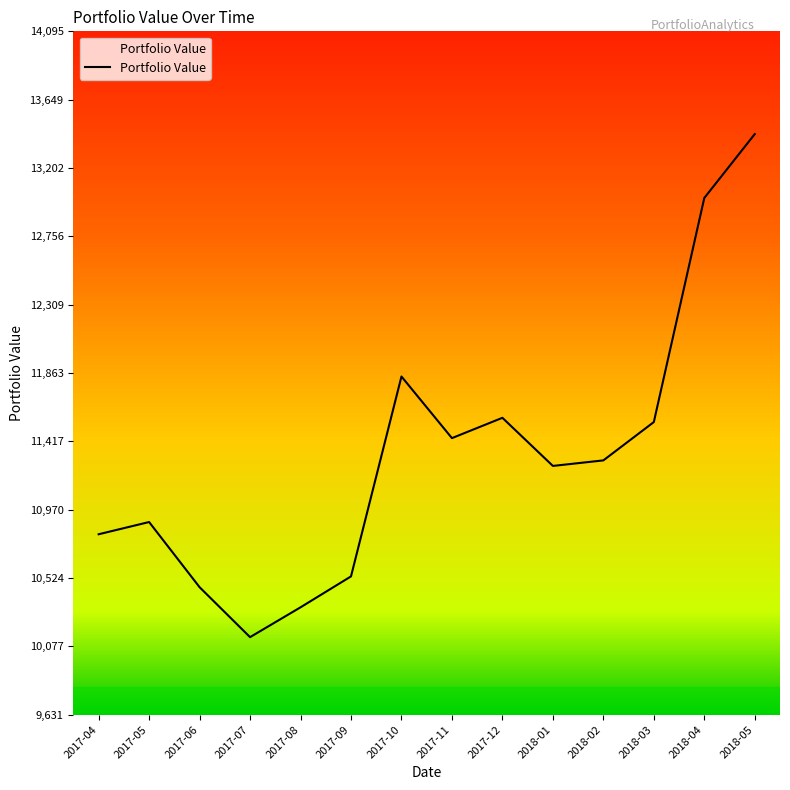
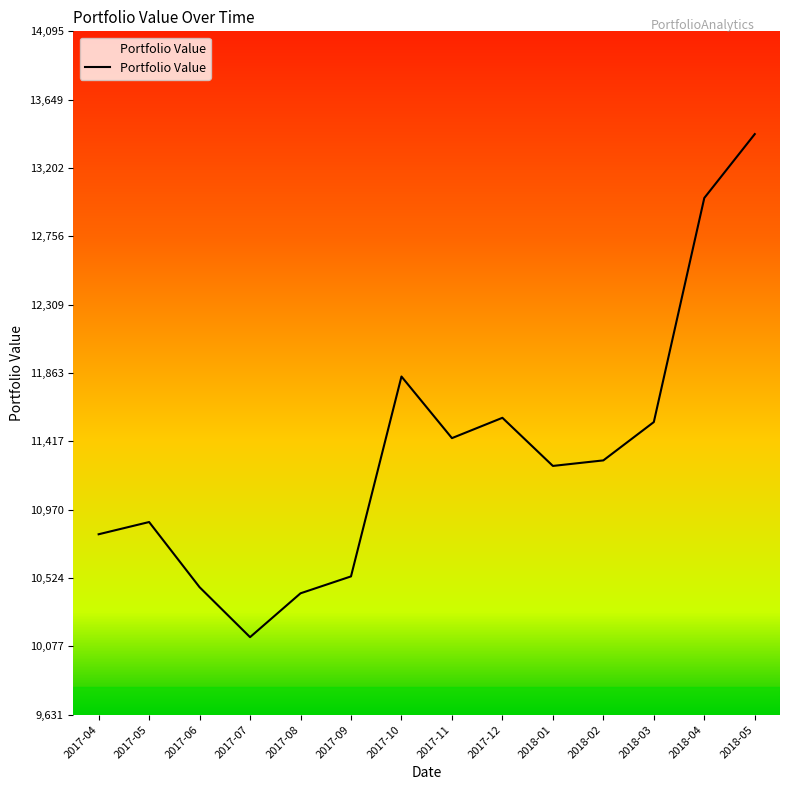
  {
    "2017-04": "10,810",
    "2017-05": "10,890",
    "2017-06": "10,460",
    "2017-07": "10,140",
-   "2017-08": "10,330",
+   "2017-08": "10,420",
    "2017-09": "10,540",
    "2017-10": "11,840",
    "2017-11": "11,440",
    "2017-12": "11,570",
    "2018-01": "11,260",
    "2018-02": "11,290",
    "2018-03": "11,540",
    "2018-04": "13,010",
    "2018-05": "13,420"
  }
